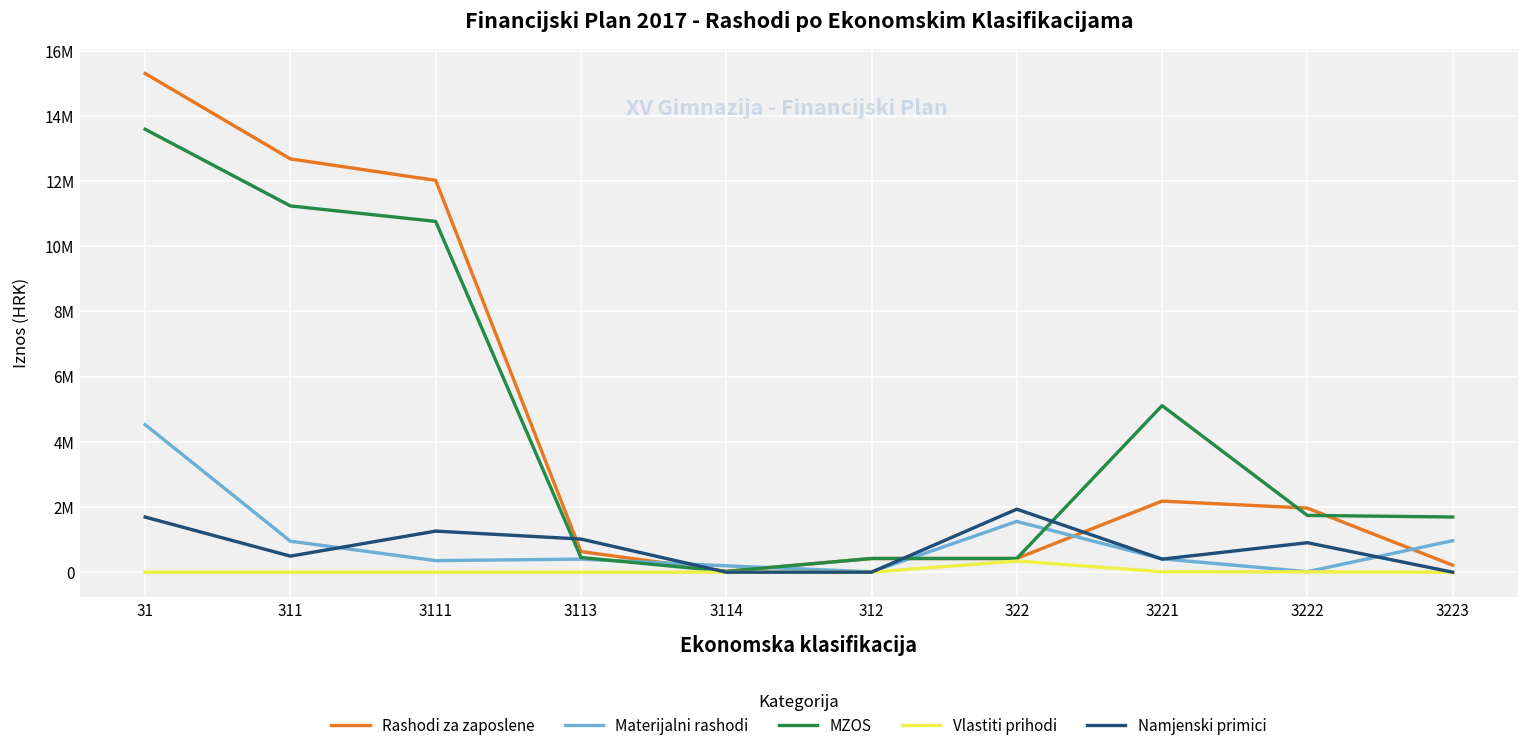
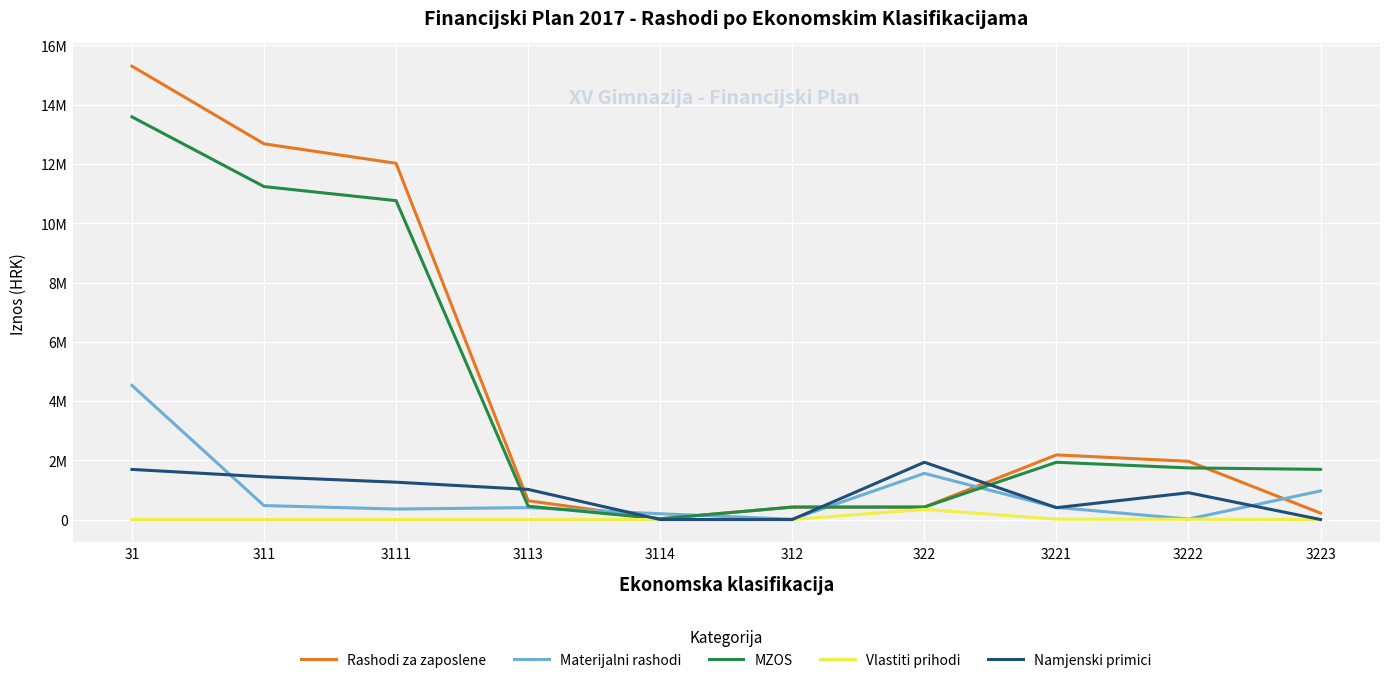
  {
    "Rashodi za zaposlene": {
      "31": 15300000,
      "311": 12700000,
      "3111": 12000000,
      "3113": 600000,
      "3221": 2200000,
      "3222": 2000000,
      "3223": 200000
    },
    "Materijalni rashodi": {
      "31": 4500000,
-     "311": 1000000,
+     "311": 500000,
      "3111": 400000,
      "3114": 200000,
      "322": 1600000,
      "3223": 1000000
    },
    "MZOS": {
      "31": 13600000,
      "311": 11200000,
      "3111": 10800000,
-     "3221": 5100000,
+     "3221": 1900000,
      "3222": 1700000,
      "3223": 1700000
    },
    "Vlastiti prihodi": {
      "31": 0,
      "311": 0,
      "3111": 0,
      "3113": 0,
      "3221": 0
    },
    "Namjenski primici": {
      "31": 1700000,
-     "311": 500000,
+     "311": 1400000,
      "3111": 1300000,
      "3113": 1000000,
      "322": 1900000,
      "3222": 900000
    }
  }
